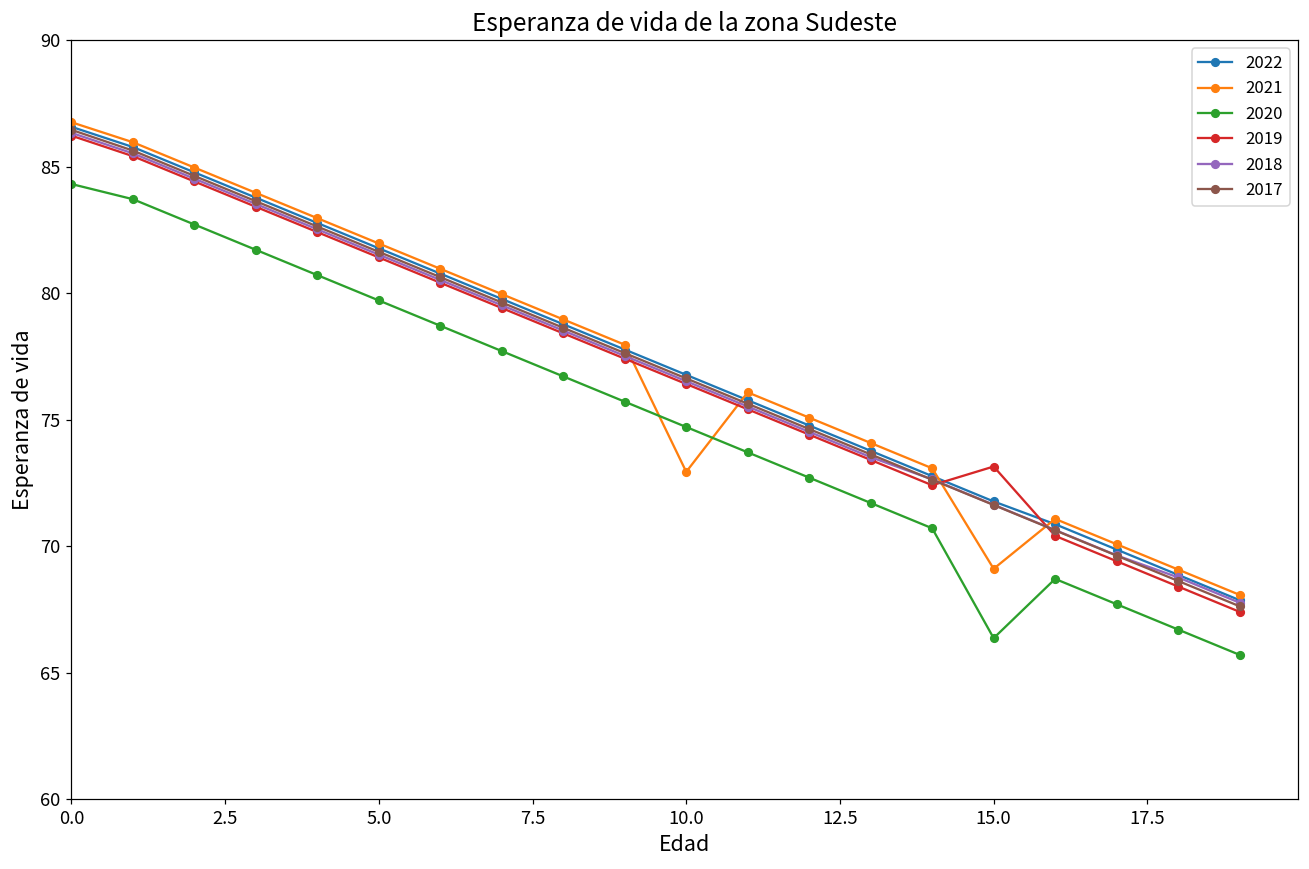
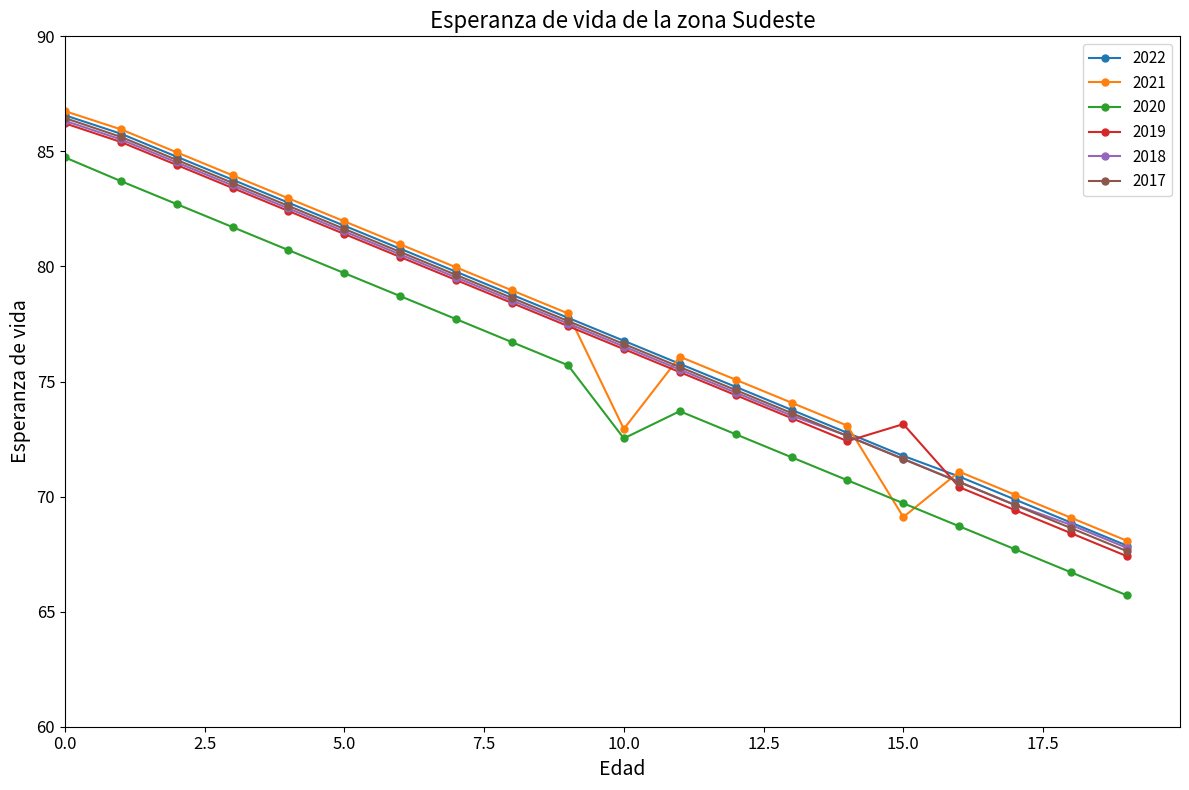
  {
    "2022": {
      "0.0": 86.6,
      "5.0": 81.8,
      "10.0": 76.8,
      "15.0": 71.8
    },
    "2021": {
      "0.0": 86.8,
      "5.0": 82.0,
      "10.0": 72.9,
      "15.0": 69.1
    },
    "2020": {
-     "0.0": 84.3,
+     "0.0": 84.7,
      "5.0": 79.7,
-     "10.0": 74.7,
-     "15.0": 66.4
+     "10.0": 72.5,
+     "15.0": 69.7
    },
    "2019": {
      "10.0": 76.4,
      "15.0": 73.2
    },
    "2017": {
      "0.0": 86.5
    }
  }
